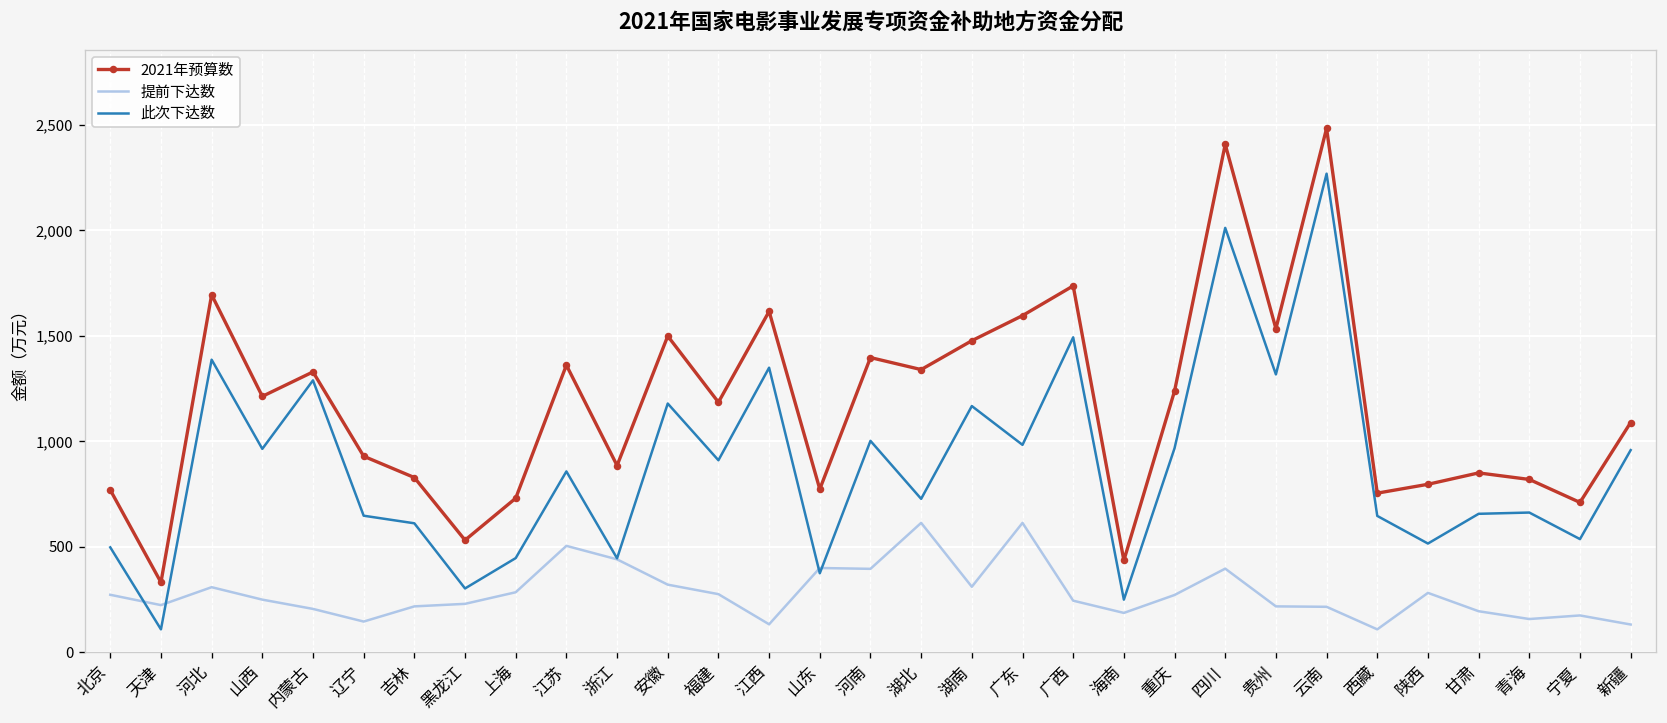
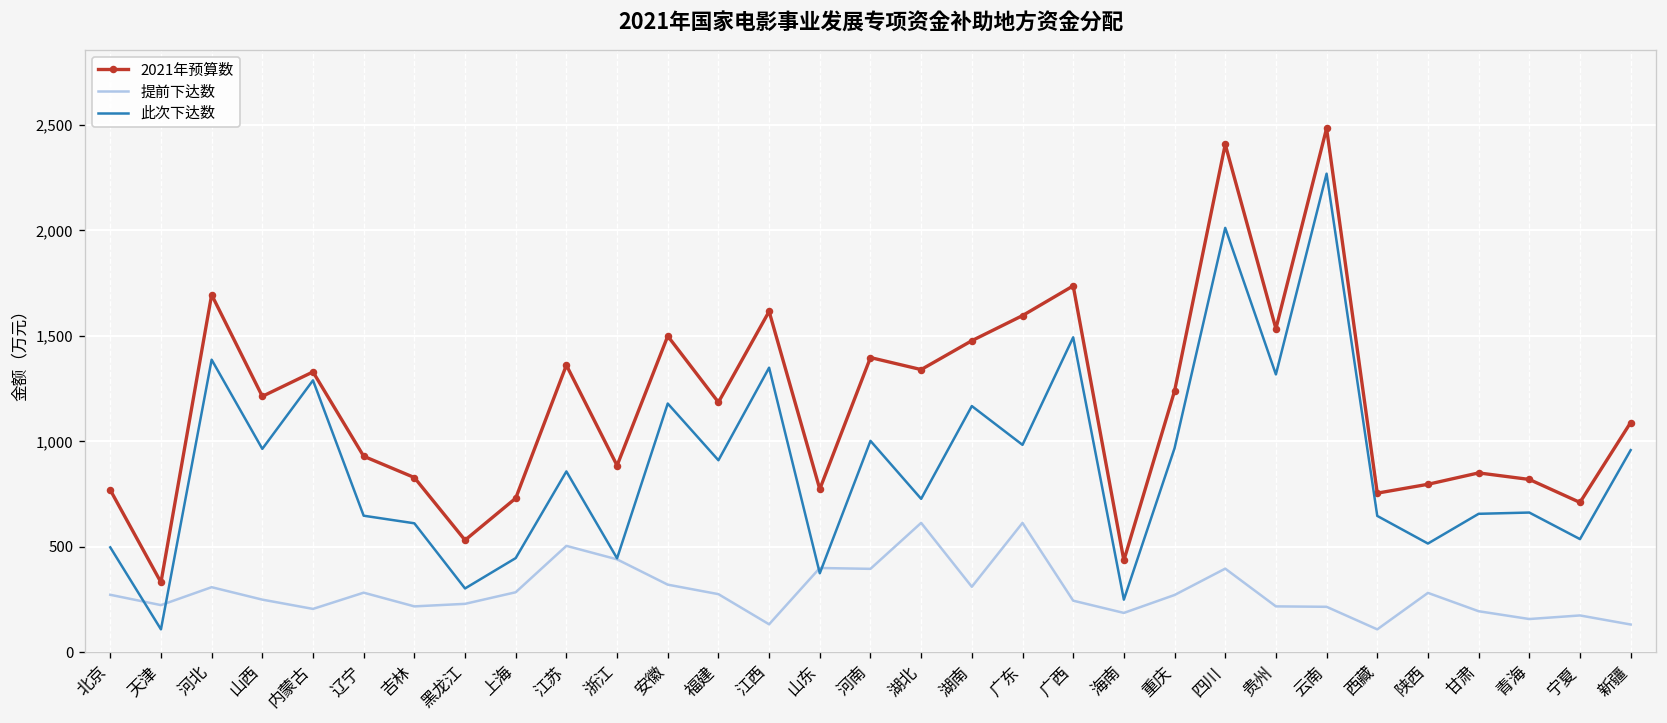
  {
    "2021年预算数": {
      "北京": "770",
      "天津": "330",
      "河北": "1,700",
      "山西": "1,210",
      "内蒙古": "1,330",
      "辽宁": "930",
      "吉林": "830",
      "黑龙江": "530",
      "上海": "730",
      "江苏": "1,360",
      "浙江": "890",
      "安徽": "1,500",
      "福建": "1,190",
      "江西": "1,620",
      "山东": "770",
      "河南": "1,400",
      "湖北": "1,340",
      "湖南": "1,480",
      "广东": "1,600",
      "广西": "1,740",
      "海南": "440",
      "重庆": "1,240",
      "四川": "2,410",
      "贵州": "1,530",
      "云南": "2,480",
      "西藏": "750",
      "陕西": "800",
      "甘肃": "850",
      "青海": "820",
      "宁夏": "710",
      "新疆": "1,090"
    },
    "提前下达数": {
      "北京": "270",
      "天津": "220",
      "河北": "310",
      "山西": "250",
      "内蒙古": "210",
-     "辽宁": "150",
+     "辽宁": "280",
      "吉林": "220",
      "黑龙江": "230",
      "上海": "280",
      "江苏": "500",
      "安徽": "320",
      "福建": "280",
      "江西": "130",
      "山东": "400",
      "河南": "400",
      "湖北": "610",
      "湖南": "310",
      "广东": "610",
      "广西": "240",
      "海南": "190",
      "重庆": "270",
      "四川": "400",
      "贵州": "220",
      "云南": "220",
      "西藏": "110",
      "陕西": "280",
      "甘肃": "190",
      "青海": "160",
      "宁夏": "170",
      "新疆": "130"
    },
    "此次下达数": {
      "北京": "500",
      "天津": "110",
      "河北": "1,390",
      "山西": "960",
      "内蒙古": "1,290",
      "辽宁": "650",
      "吉林": "610",
      "黑龙江": "300",
      "上海": "450",
      "江苏": "860",
      "安徽": "1,180",
      "福建": "910",
      "江西": "1,350",
      "山东": "370",
      "河南": "1,000",
      "湖北": "730",
      "湖南": "1,170",
      "广东": "980",
      "广西": "1,490",
      "海南": "250",
      "重庆": "970",
      "四川": "2,010",
      "贵州": "1,320",
      "云南": "2,270",
      "西藏": "650",
      "陕西": "520",
      "甘肃": "660",
      "青海": "660",
      "宁夏": "540",
      "新疆": "960"
    }
  }
